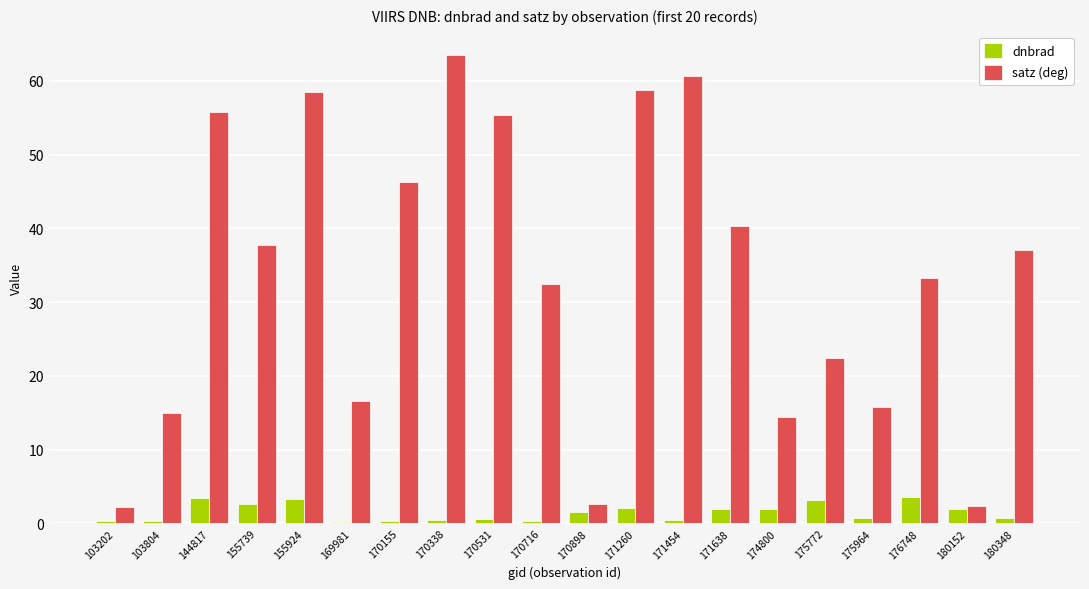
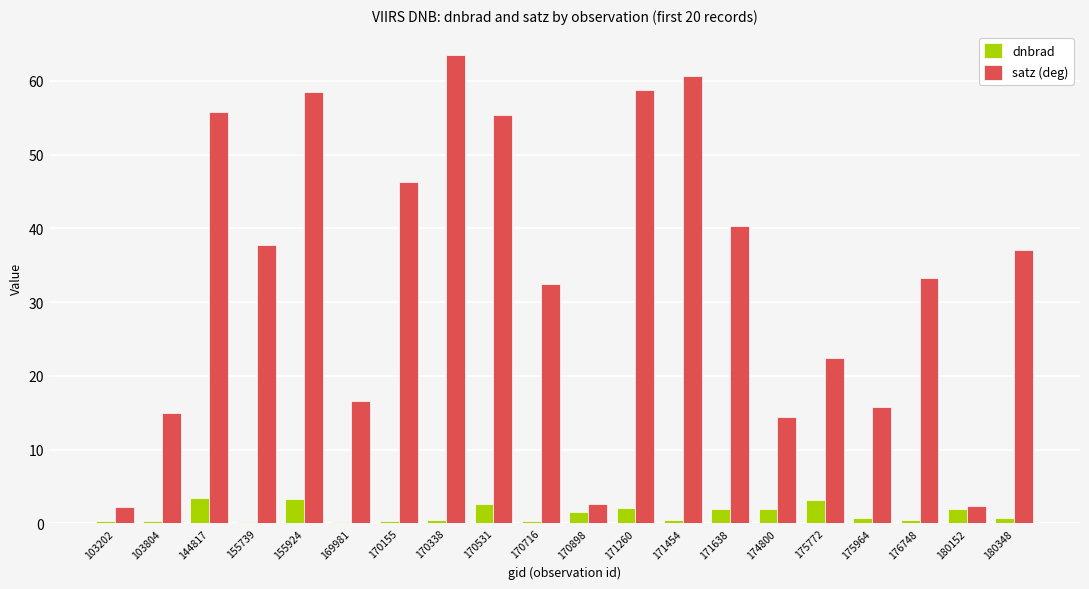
  {
    "dnbrad": {
      "103804": 0,
      "144817": 3,
-     "155739": 3,
+     "155739": 0,
      "155924": 3,
      "170155": 0,
      "170338": 1,
-     "170531": 1,
+     "170531": 3,
      "170898": 1,
      "171260": 2,
      "171454": 0,
      "171638": 2,
      "174800": 2,
      "175772": 3,
      "175964": 1,
-     "176748": 4,
+     "176748": 0,
      "180152": 2,
      "180348": 1
    },
    "satz (deg)": {
      "103202": 2,
      "103804": 15,
      "144817": 56,
      "155739": 38,
      "155924": 59,
      "169981": 17,
      "170155": 46,
      "170338": 63,
      "170531": 55,
      "170716": 32,
      "170898": 3,
      "171260": 59,
      "171454": 61,
      "171638": 40,
      "174800": 14,
      "175772": 22,
      "175964": 16,
      "176748": 33,
      "180152": 2,
      "180348": 37
    }
  }
